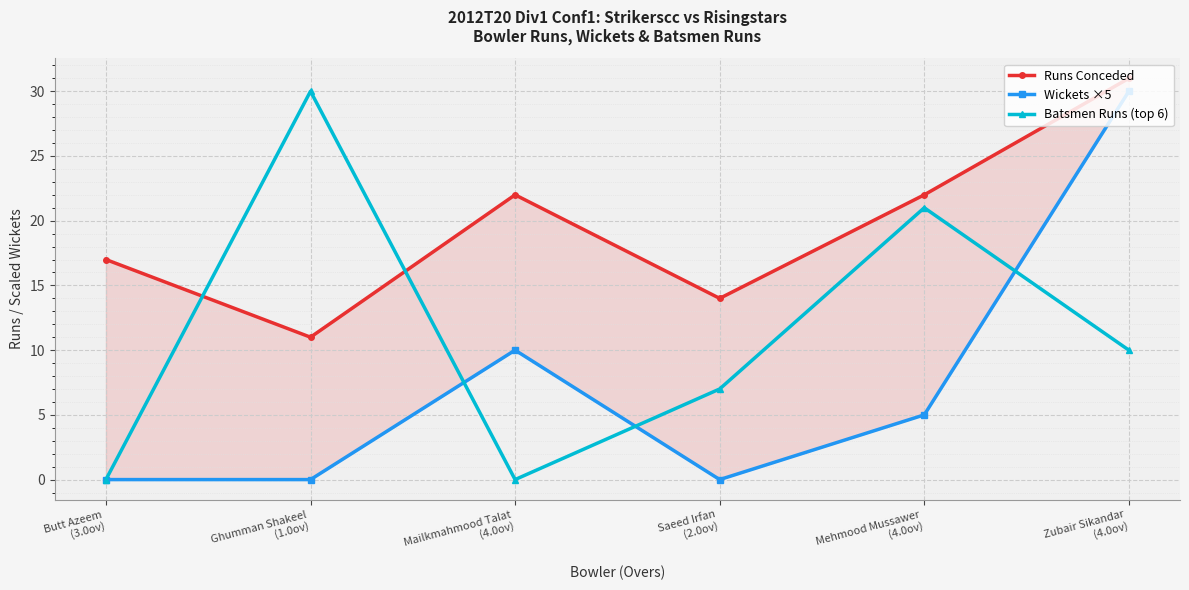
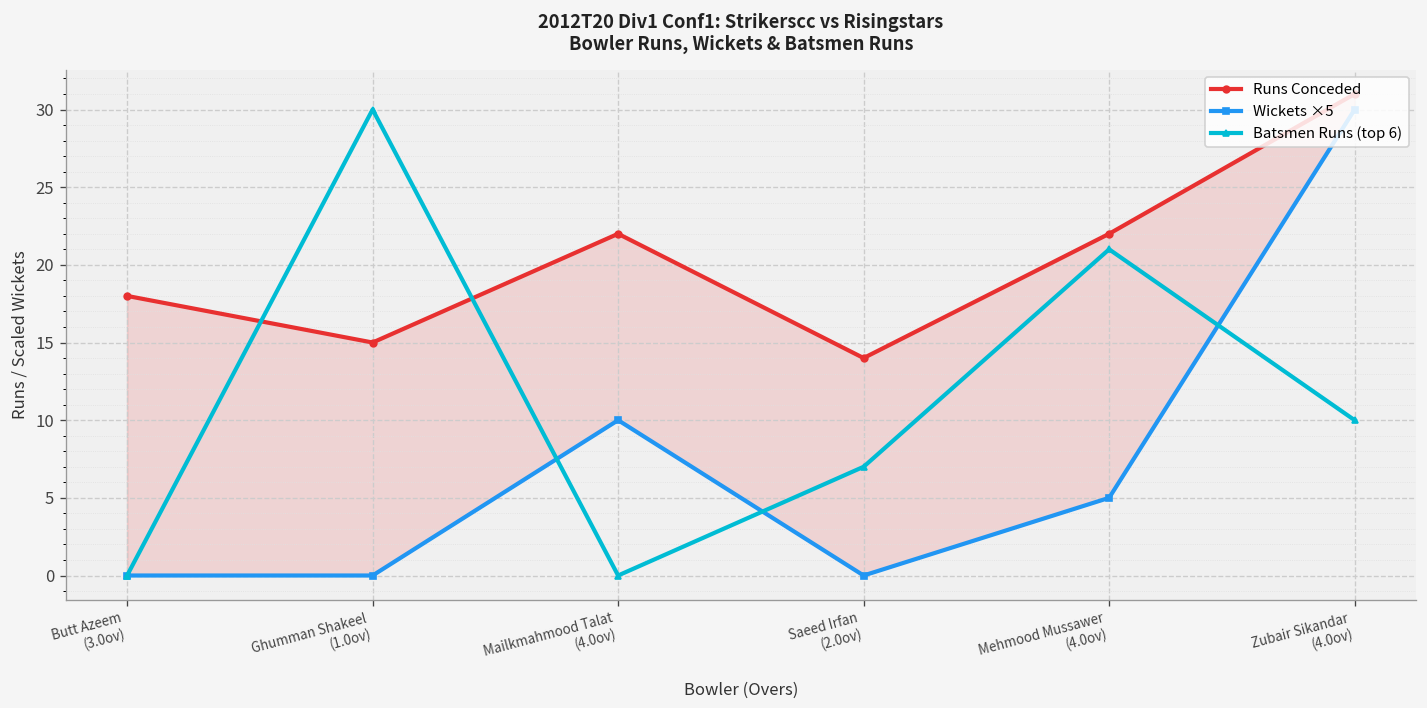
  {
    "Runs Conceded": {
-     "Butt Azeem (3.0ov)": 17,
-     "Ghumman Shakeel (1.0ov)": 11,
+     "Butt Azeem (3.0ov)": 18,
+     "Ghumman Shakeel (1.0ov)": 15,
      "Mailkmahmood Talat (4.0ov)": 22,
      "Saeed Irfan (2.0ov)": 14,
      "Mehmood Mussawer (4.0ov)": 22
    }
  }
